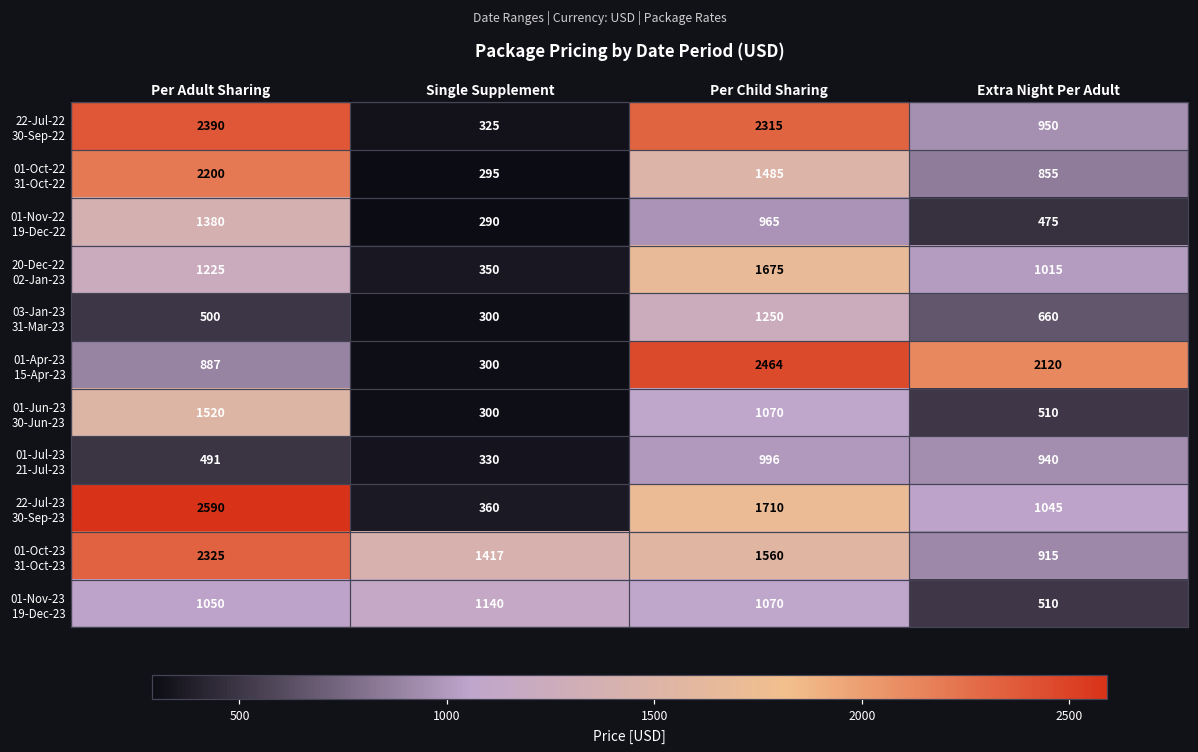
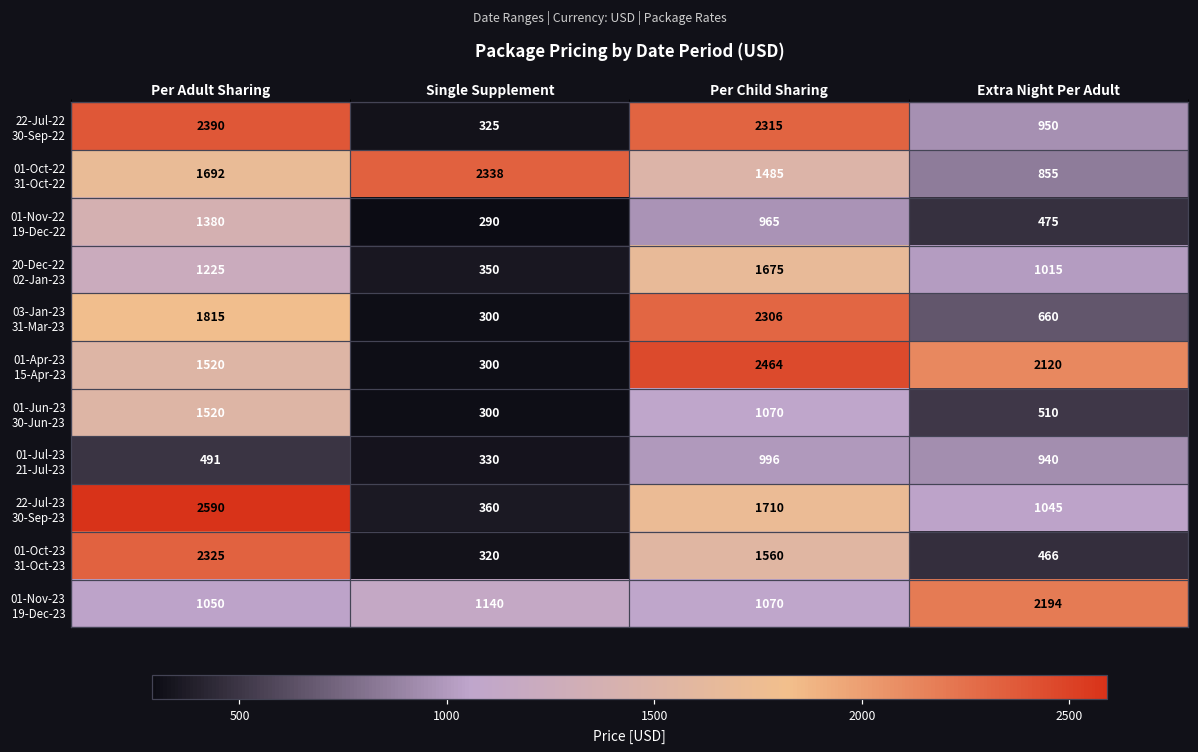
  {
    "22-Jul-22 30-Sep-22": {
      "Per Adult Sharing": 2390,
      "Single Supplement": 325,
      "Per Child Sharing": 2315,
      "Extra Night Per Adult": 950
    },
    "01-Oct-22 31-Oct-22": {
-     "Per Adult Sharing": 2200,
-     "Single Supplement": 295,
+     "Per Adult Sharing": 1692,
+     "Single Supplement": 2338,
      "Per Child Sharing": 1485,
      "Extra Night Per Adult": 855
    },
    "01-Nov-22 19-Dec-22": {
      "Per Adult Sharing": 1380,
      "Single Supplement": 290,
      "Per Child Sharing": 965,
      "Extra Night Per Adult": 475
    },
    "20-Dec-22 02-Jan-23": {
      "Per Adult Sharing": 1225,
      "Single Supplement": 350,
      "Per Child Sharing": 1675,
      "Extra Night Per Adult": 1015
    },
    "03-Jan-23 31-Mar-23": {
-     "Per Adult Sharing": 500,
+     "Per Adult Sharing": 1815,
      "Single Supplement": 300,
-     "Per Child Sharing": 1250,
+     "Per Child Sharing": 2306,
      "Extra Night Per Adult": 660
    },
    "01-Apr-23 15-Apr-23": {
-     "Per Adult Sharing": 887,
+     "Per Adult Sharing": 1520,
      "Single Supplement": 300,
      "Per Child Sharing": 2464,
      "Extra Night Per Adult": 2120
    },
    "01-Jun-23 30-Jun-23": {
      "Per Adult Sharing": 1520,
      "Single Supplement": 300,
      "Per Child Sharing": 1070,
      "Extra Night Per Adult": 510
    },
    "01-Jul-23 21-Jul-23": {
      "Per Adult Sharing": 491,
      "Single Supplement": 330,
      "Per Child Sharing": 996,
      "Extra Night Per Adult": 940
    },
    "22-Jul-23 30-Sep-23": {
      "Per Adult Sharing": 2590,
      "Single Supplement": 360,
      "Per Child Sharing": 1710,
      "Extra Night Per Adult": 1045
    },
    "01-Oct-23 31-Oct-23": {
      "Per Adult Sharing": 2325,
-     "Single Supplement": 1417,
+     "Single Supplement": 320,
      "Per Child Sharing": 1560,
-     "Extra Night Per Adult": 915
+     "Extra Night Per Adult": 466
    },
    "01-Nov-23 19-Dec-23": {
      "Per Adult Sharing": 1050,
      "Single Supplement": 1140,
      "Per Child Sharing": 1070,
-     "Extra Night Per Adult": 510
+     "Extra Night Per Adult": 2194
    }
  }
